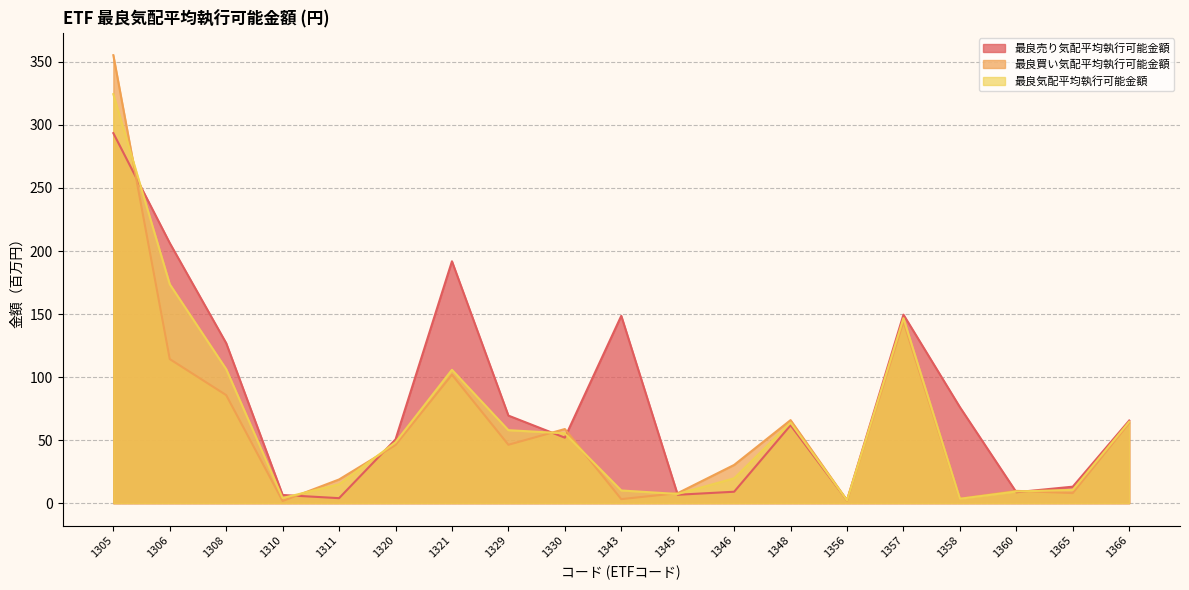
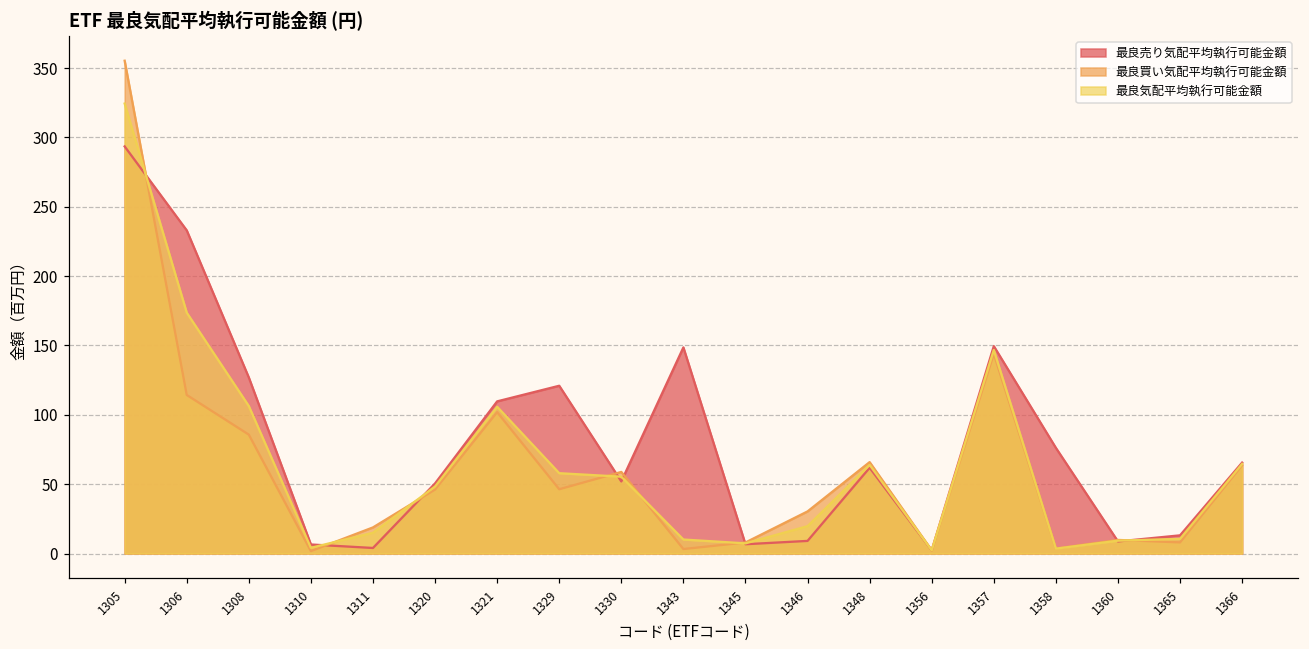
  {
    "最良売り気配平均執行可能金額": {
      "1305": 294,
-     "1306": 206,
+     "1306": 233,
      "1308": 127,
      "1310": 7,
      "1311": 4,
      "1320": 51,
-     "1321": 192,
-     "1329": 69,
+     "1321": 110,
+     "1329": 121,
      "1330": 52,
      "1343": 149,
      "1346": 9,
      "1357": 150,
      "1358": 76,
      "1365": 13
    }
  }
